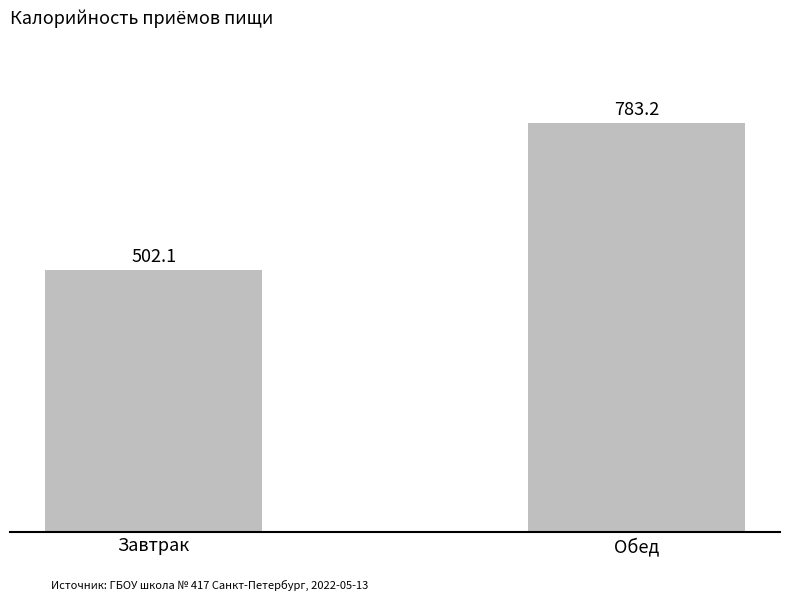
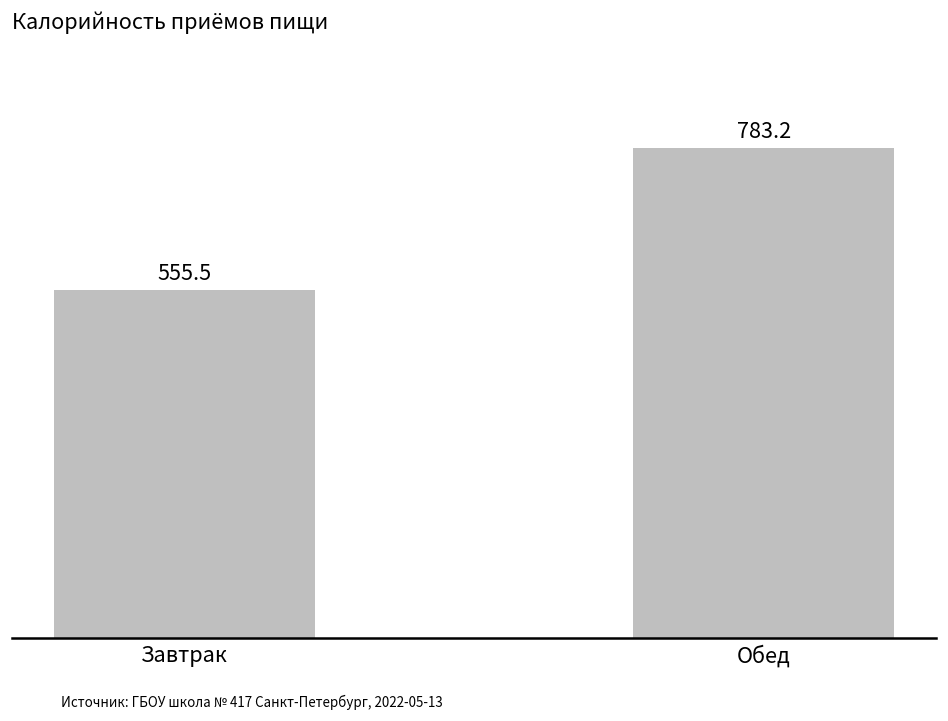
  {
-   "Завтрак": 502.1,
+   "Завтрак": 555.5,
    "Обед": 783.2
  }
